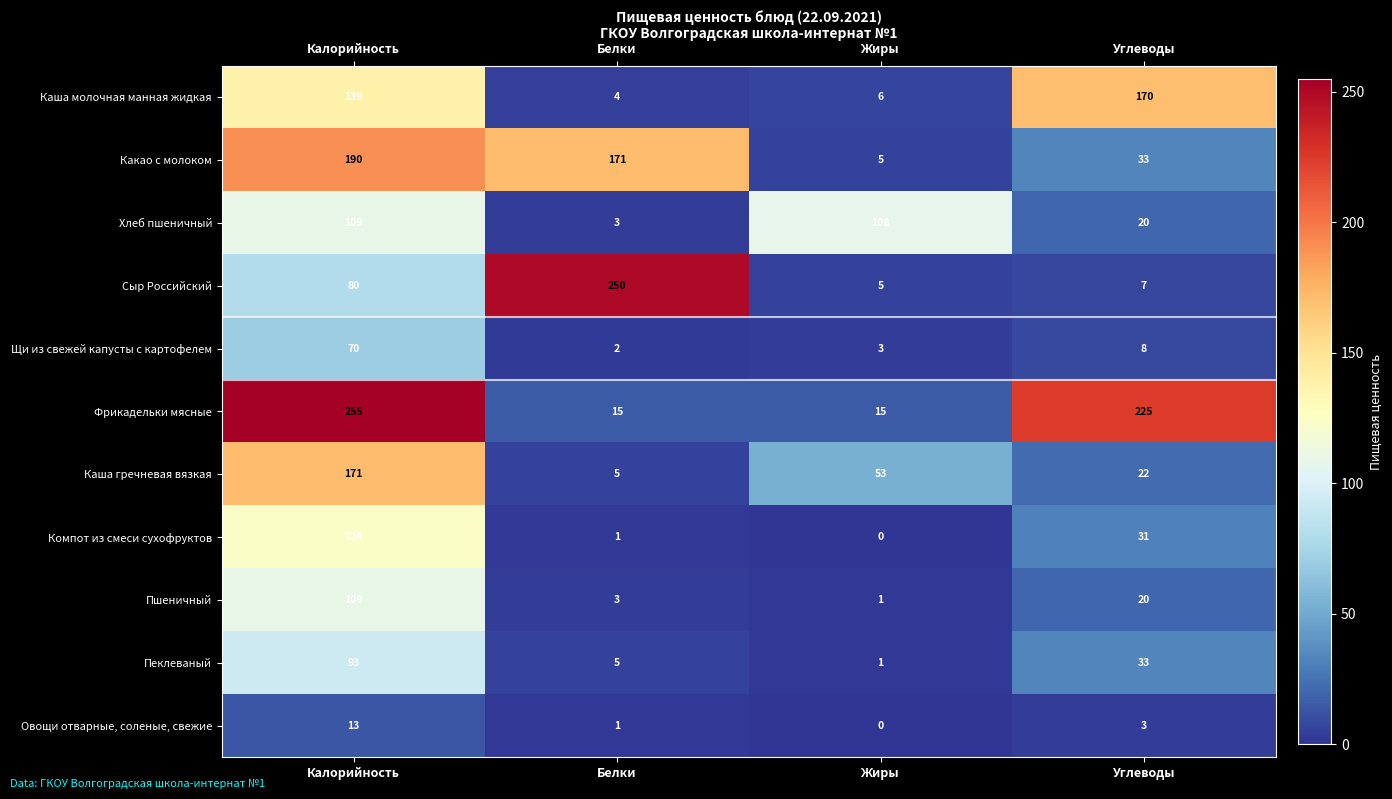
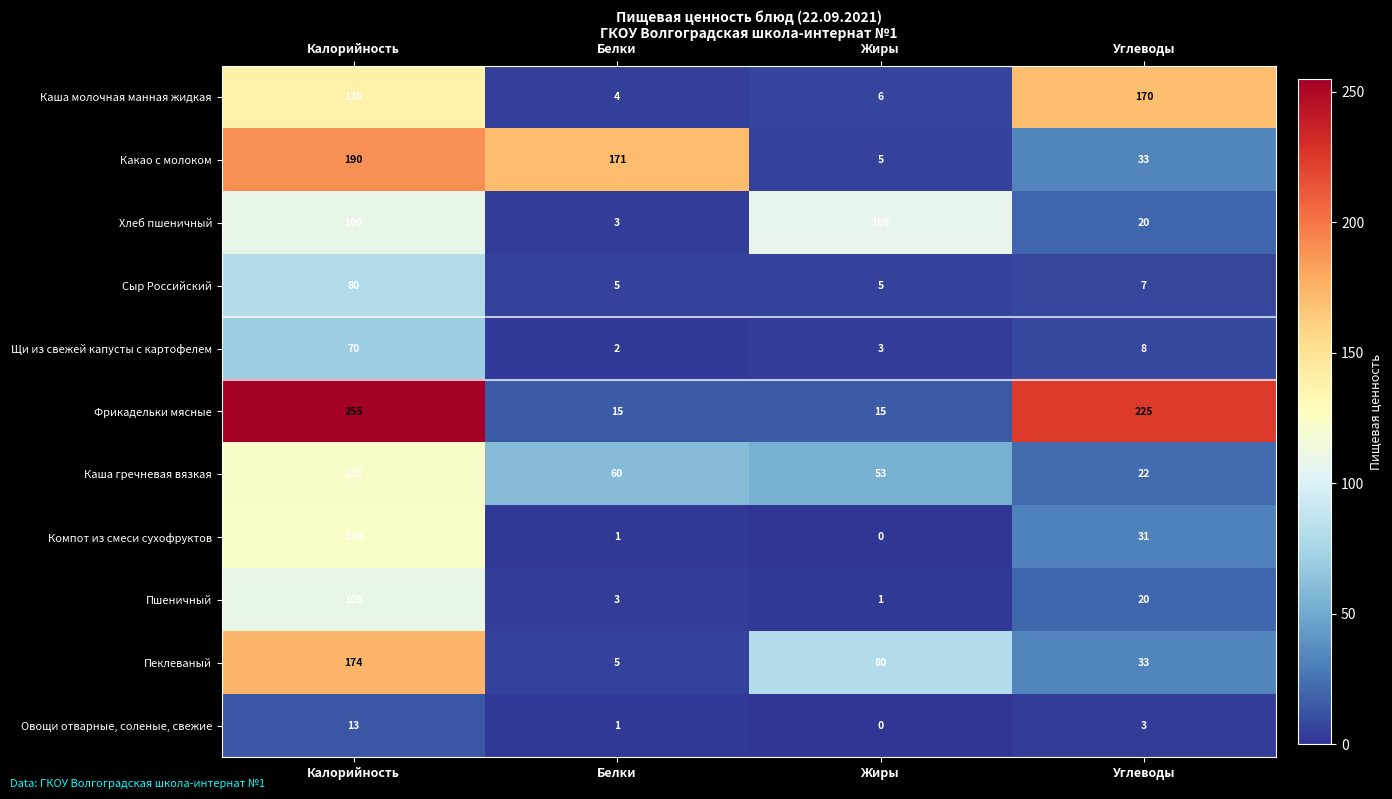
  {
    "Каша молочная манная жидкая": {
      "Калорийность": 139,
      "Белки": 4,
      "Жиры": 6,
      "Углеводы": 170
    },
    "Какао с молоком": {
      "Калорийность": 190,
      "Белки": 171,
      "Жиры": 5,
      "Углеводы": 33
    },
    "Хлеб пшеничный": {
      "Белки": 3,
      "Углеводы": 20
    },
    "Сыр Российский": {
      "Калорийность": 80,
-     "Белки": 250,
+     "Белки": 5,
      "Жиры": 5,
      "Углеводы": 7
    },
    "Щи из свежей капусты с картофелем": {
      "Калорийность": 70,
      "Белки": 2,
      "Жиры": 3,
      "Углеводы": 8
    },
    "Фрикадельки мясные": {
      "Калорийность": 255,
      "Белки": 15,
      "Жиры": 15,
      "Углеводы": 225
    },
    "Каша гречневая вязкая": {
-     "Калорийность": 171,
-     "Белки": 5,
+     "Калорийность": 123,
+     "Белки": 60,
      "Жиры": 53,
      "Углеводы": 22
    },
    "Компот из смеси сухофруктов": {
      "Калорийность": 124,
      "Белки": 1,
      "Жиры": 0,
      "Углеводы": 31
    },
    "Пшеничный": {
      "Белки": 3,
      "Жиры": 1,
      "Углеводы": 20
    },
    "Пеклеваный": {
-     "Калорийность": 93,
+     "Калорийность": 174,
      "Белки": 5,
-     "Жиры": 1,
+     "Жиры": 80,
      "Углеводы": 33
    },
    "Овощи отварные, соленые, свежие": {
      "Калорийность": 13,
      "Белки": 1,
      "Жиры": 0,
      "Углеводы": 3
    }
  }
